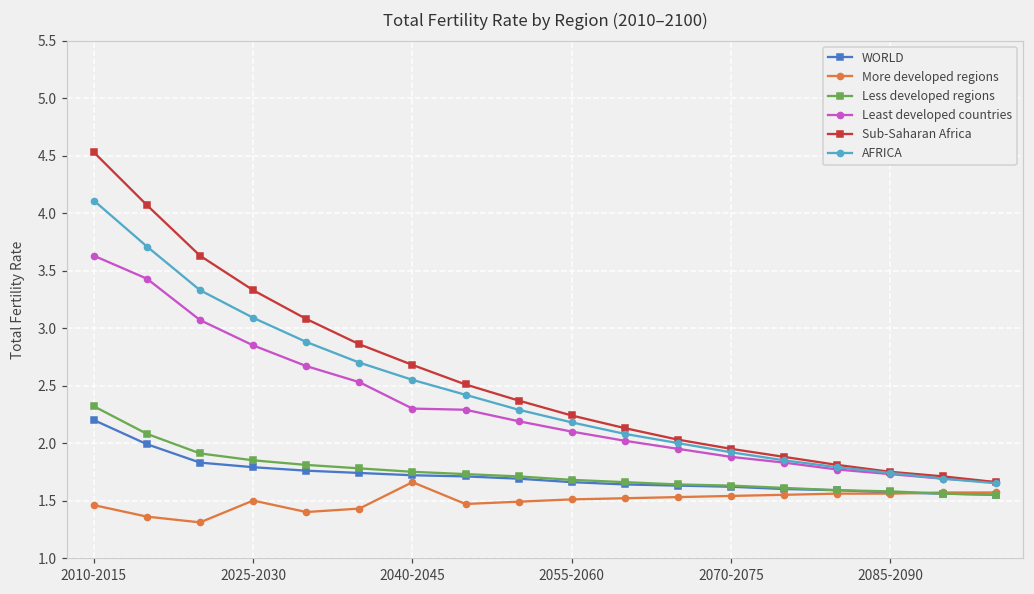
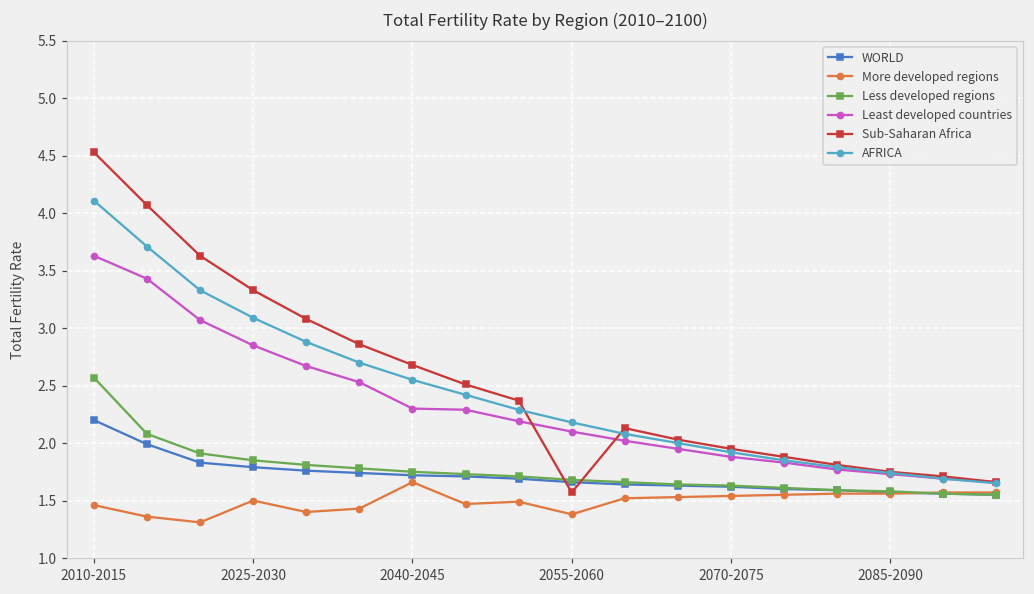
  {
    "More developed regions": {
      "2010-2015": 1.46,
      "2025-2030": 1.50,
      "2040-2045": 1.66,
-     "2055-2060": 1.51,
+     "2055-2060": 1.38,
      "2070-2075": 1.54
    },
    "Less developed regions": {
-     "2010-2015": 2.32,
+     "2010-2015": 2.57,
      "2025-2030": 1.85,
      "2040-2045": 1.75
    },
    "Least developed countries": {
      "2010-2015": 3.63,
      "2025-2030": 2.85,
      "2040-2045": 2.30,
      "2055-2060": 2.10,
      "2070-2075": 1.88
    },
    "Sub-Saharan Africa": {
      "2010-2015": 4.53,
      "2025-2030": 3.33,
      "2040-2045": 2.68,
-     "2055-2060": 2.24,
+     "2055-2060": 1.57,
      "2070-2075": 1.95
    }
  }
